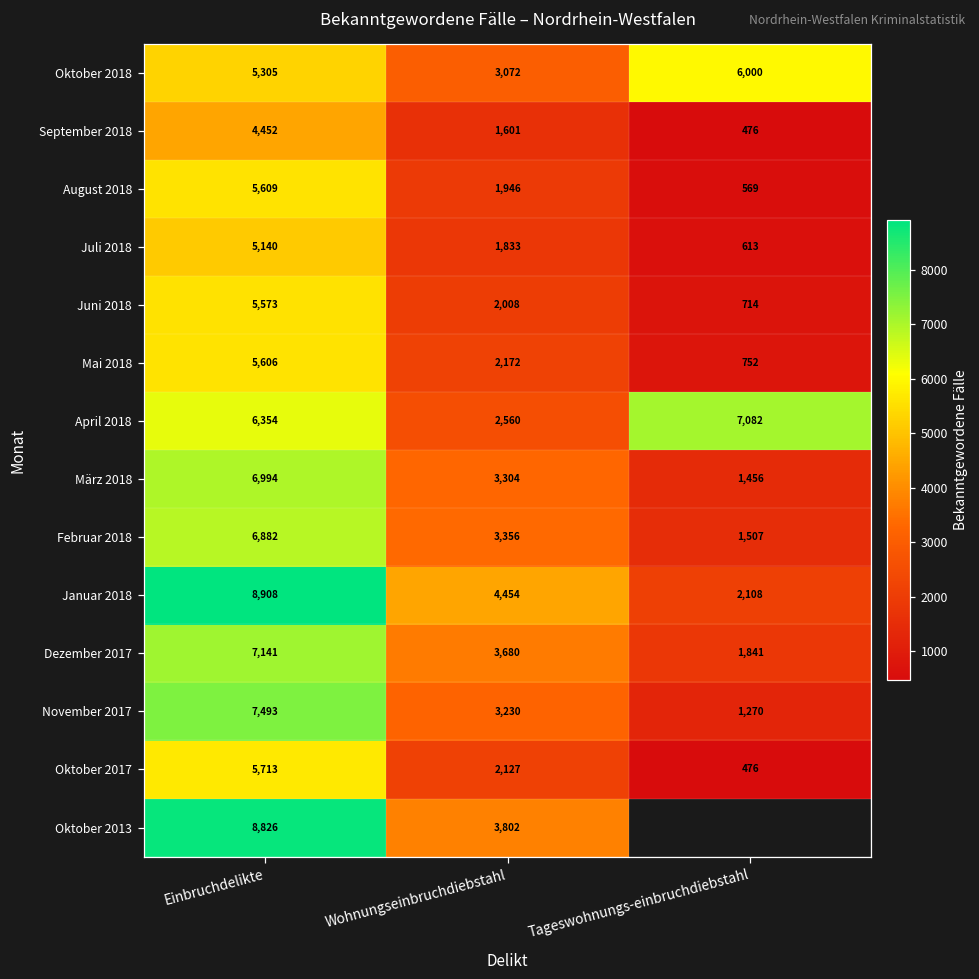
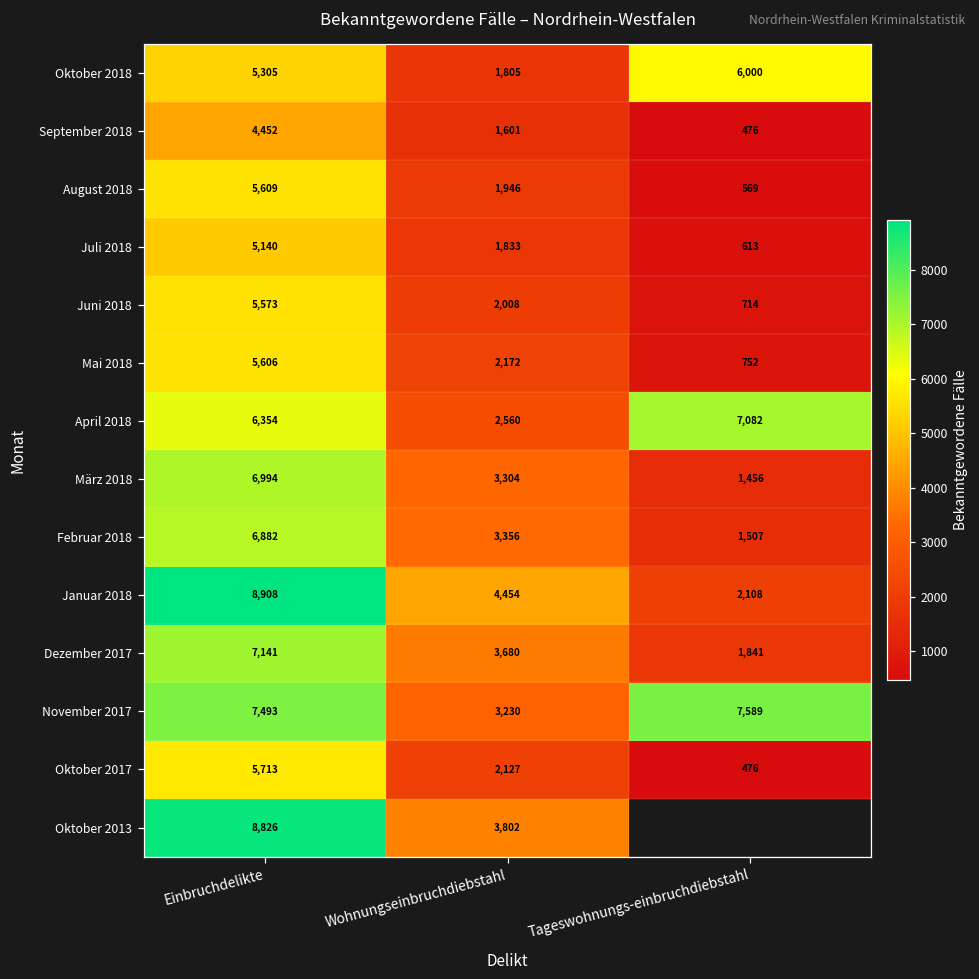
  {
    "Oktober 2018": {
      "Einbruchdelikte": "5,305",
-     "Wohnungseinbruchdiebstahl": "3,072",
+     "Wohnungseinbruchdiebstahl": "1,805",
      "Tageswohnungs-einbruchdiebstahl": "6,000"
    },
    "September 2018": {
      "Einbruchdelikte": "4,452",
      "Wohnungseinbruchdiebstahl": "1,601",
      "Tageswohnungs-einbruchdiebstahl": "476"
    },
    "August 2018": {
      "Einbruchdelikte": "5,609",
      "Wohnungseinbruchdiebstahl": "1,946",
      "Tageswohnungs-einbruchdiebstahl": "569"
    },
    "Juli 2018": {
      "Einbruchdelikte": "5,140",
      "Wohnungseinbruchdiebstahl": "1,833",
      "Tageswohnungs-einbruchdiebstahl": "613"
    },
    "Juni 2018": {
      "Einbruchdelikte": "5,573",
      "Wohnungseinbruchdiebstahl": "2,008",
      "Tageswohnungs-einbruchdiebstahl": "714"
    },
    "Mai 2018": {
      "Einbruchdelikte": "5,606",
      "Wohnungseinbruchdiebstahl": "2,172",
      "Tageswohnungs-einbruchdiebstahl": "752"
    },
    "April 2018": {
      "Einbruchdelikte": "6,354",
      "Wohnungseinbruchdiebstahl": "2,560",
      "Tageswohnungs-einbruchdiebstahl": "7,082"
    },
    "März 2018": {
      "Einbruchdelikte": "6,994",
      "Wohnungseinbruchdiebstahl": "3,304",
      "Tageswohnungs-einbruchdiebstahl": "1,456"
    },
    "Februar 2018": {
      "Einbruchdelikte": "6,882",
      "Wohnungseinbruchdiebstahl": "3,356",
      "Tageswohnungs-einbruchdiebstahl": "1,507"
    },
    "Januar 2018": {
      "Einbruchdelikte": "8,908",
      "Wohnungseinbruchdiebstahl": "4,454",
      "Tageswohnungs-einbruchdiebstahl": "2,108"
    },
    "Dezember 2017": {
      "Einbruchdelikte": "7,141",
      "Wohnungseinbruchdiebstahl": "3,680",
      "Tageswohnungs-einbruchdiebstahl": "1,841"
    },
    "November 2017": {
      "Einbruchdelikte": "7,493",
      "Wohnungseinbruchdiebstahl": "3,230",
-     "Tageswohnungs-einbruchdiebstahl": "1,270"
+     "Tageswohnungs-einbruchdiebstahl": "7,589"
    },
    "Oktober 2017": {
      "Einbruchdelikte": "5,713",
      "Wohnungseinbruchdiebstahl": "2,127",
      "Tageswohnungs-einbruchdiebstahl": "476"
    },
    "Oktober 2013": {
      "Einbruchdelikte": "8,826",
      "Wohnungseinbruchdiebstahl": "3,802"
    }
  }
